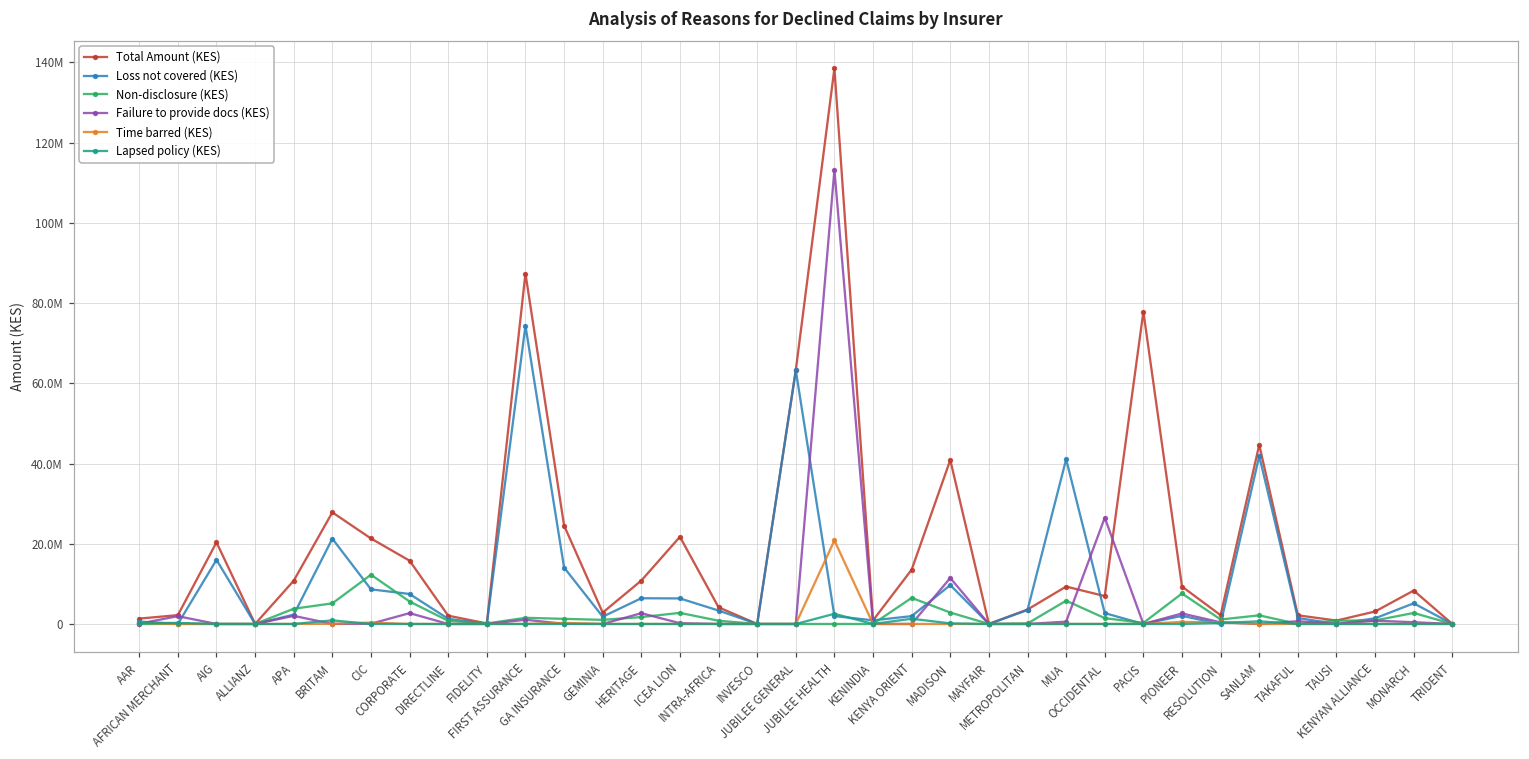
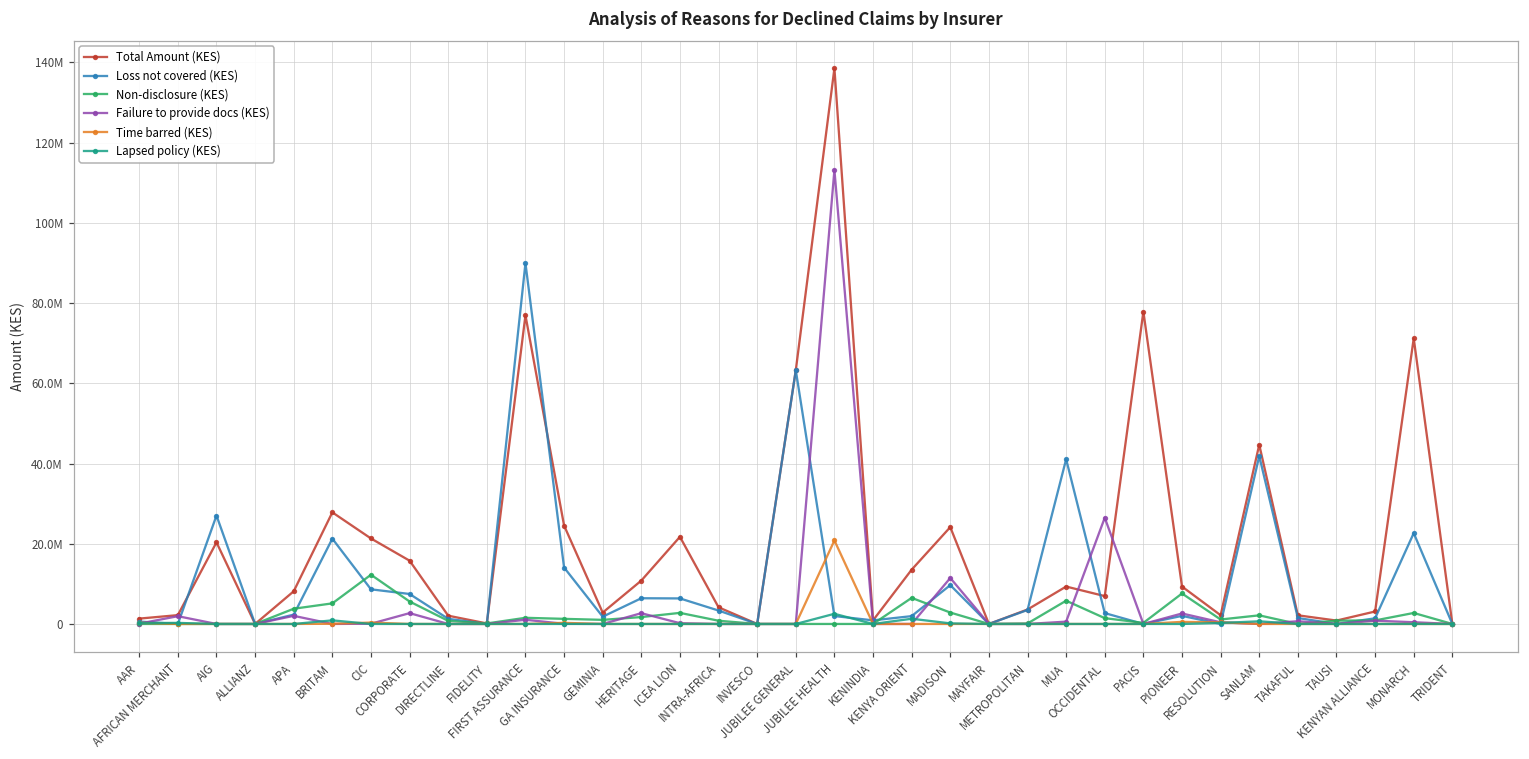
  {
    "Total Amount (KES)": {
      "AAR": 1000000,
      "AIG": 20000000,
-     "APA": 11000000,
+     "APA": 8000000,
      "BRITAM": 28000000,
      "CIC": 21000000,
      "CORPORATE": 16000000,
      "DIRECTLINE": 2000000,
-     "FIRST ASSURANCE": 87000000,
+     "FIRST ASSURANCE": 77000000,
      "GA INSURANCE": 25000000,
      "GEMINIA": 3000000,
      "HERITAGE": 11000000,
      "ICEA LION": 22000000,
      "INTRA-AFRICA": 4000000,
      "JUBILEE HEALTH": 139000000,
      "KENYA ORIENT": 14000000,
-     "MADISON": 41000000,
+     "MADISON": 24000000,
      "MUA": 9000000,
      "OCCIDENTAL": 7000000,
      "PACIS": 78000000,
      "PIONEER": 9000000,
      "RESOLUTION": 2000000,
      "SANLAM": 45000000,
      "KENYAN ALLIANCE": 3000000,
-     "MONARCH": 8000000
+     "MONARCH": 71000000
    },
    "Loss not covered (KES)": {
-     "AIG": 16000000,
+     "AIG": 27000000,
      "BRITAM": 21000000,
      "CIC": 9000000,
      "CORPORATE": 7000000,
-     "FIRST ASSURANCE": 74000000,
+     "FIRST ASSURANCE": 90000000,
      "GA INSURANCE": 14000000,
      "GEMINIA": 2000000,
      "HERITAGE": 6000000,
      "ICEA LION": 6000000,
      "INTRA-AFRICA": 3000000,
      "MADISON": 10000000,
      "MUA": 41000000,
      "OCCIDENTAL": 3000000,
      "SANLAM": 42000000,
-     "MONARCH": 5000000
+     "MONARCH": 23000000
    },
    "Failure to provide docs (KES)": {
      "CORPORATE": 3000000,
      "HERITAGE": 3000000,
      "JUBILEE HEALTH": 113000000,
      "MADISON": 11000000,
      "OCCIDENTAL": 26000000
    },
    "Time barred (KES)": {
      "JUBILEE HEALTH": 21000000
    }
  }
